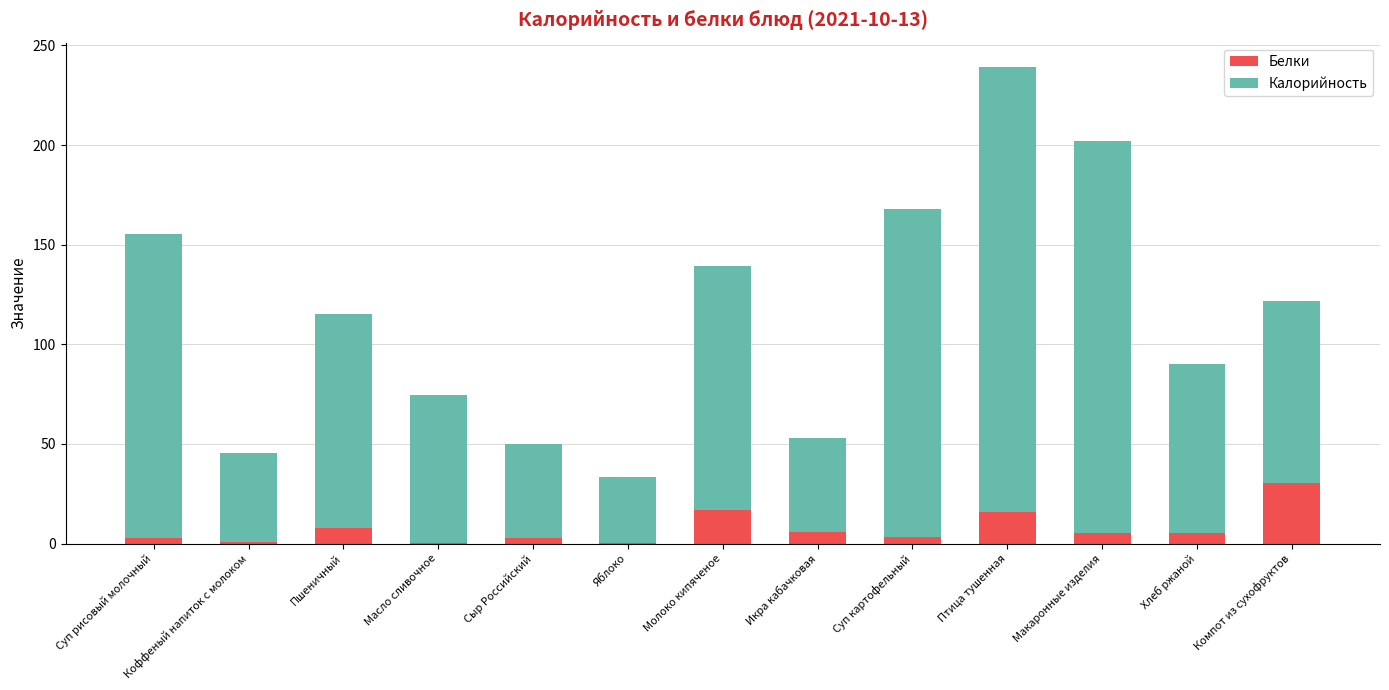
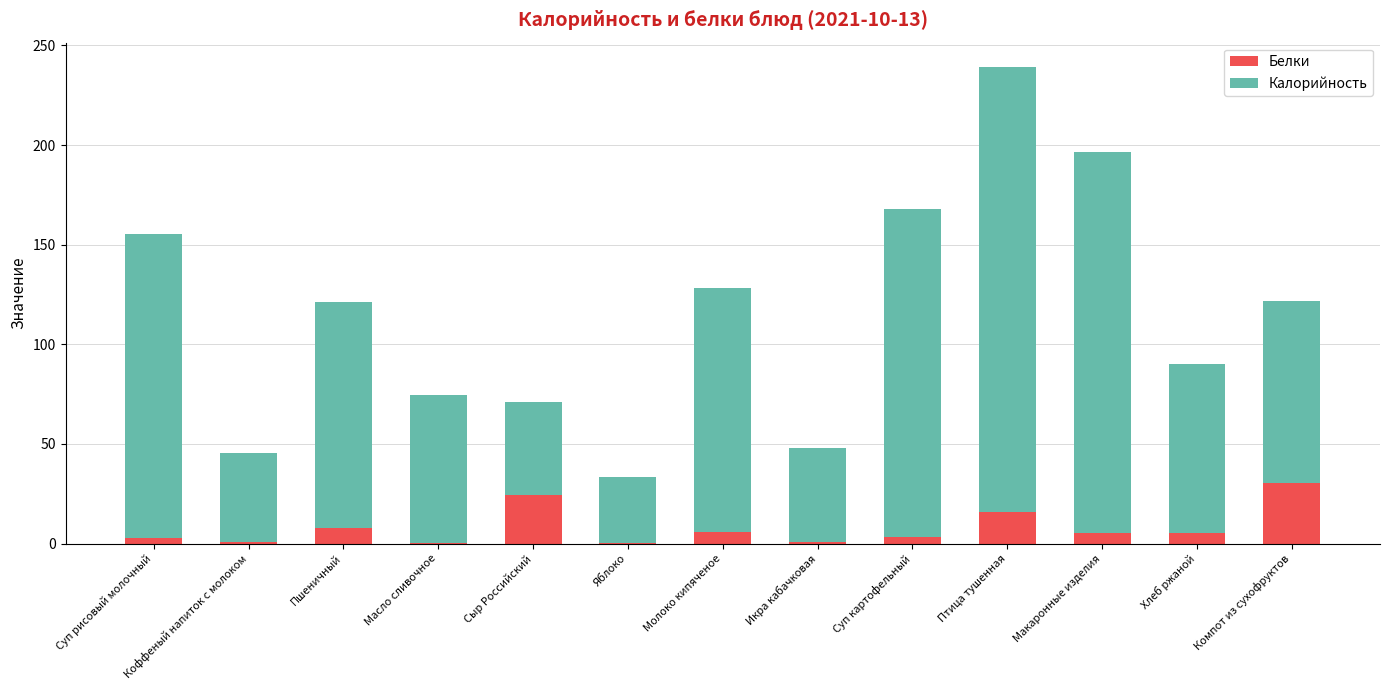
  {
    "Белки": {
      "Суп рисовый молочный": 3,
      "Пшеничный": 8,
-     "Сыр Российский": 3,
-     "Молоко кипяченое": 17,
-     "Икра кабачковая": 6,
+     "Сыр Российский": 24,
+     "Молоко кипяченое": 6,
+     "Икра кабачковая": 1,
      "Суп картофельный": 3,
      "Птица тушенная": 16,
      "Макаронные изделия": 6,
      "Хлеб ржаной": 5,
      "Компот из сухофруктов": 30
    },
    "Калорийность": {
      "Суп рисовый молочный": 153,
      "Коффеный напиток с молоком": 45,
-     "Пшеничный": 108,
+     "Пшеничный": 114,
      "Масло сливочное": 75,
      "Сыр Российский": 47,
      "Яблоко": 33,
      "Молоко кипяченое": 123,
      "Икра кабачковая": 47,
      "Суп картофельный": 165,
      "Птица тушенная": 224,
-     "Макаронные изделия": 197,
+     "Макаронные изделия": 191,
      "Хлеб ржаной": 85,
      "Компот из сухофруктов": 91
    }
  }
